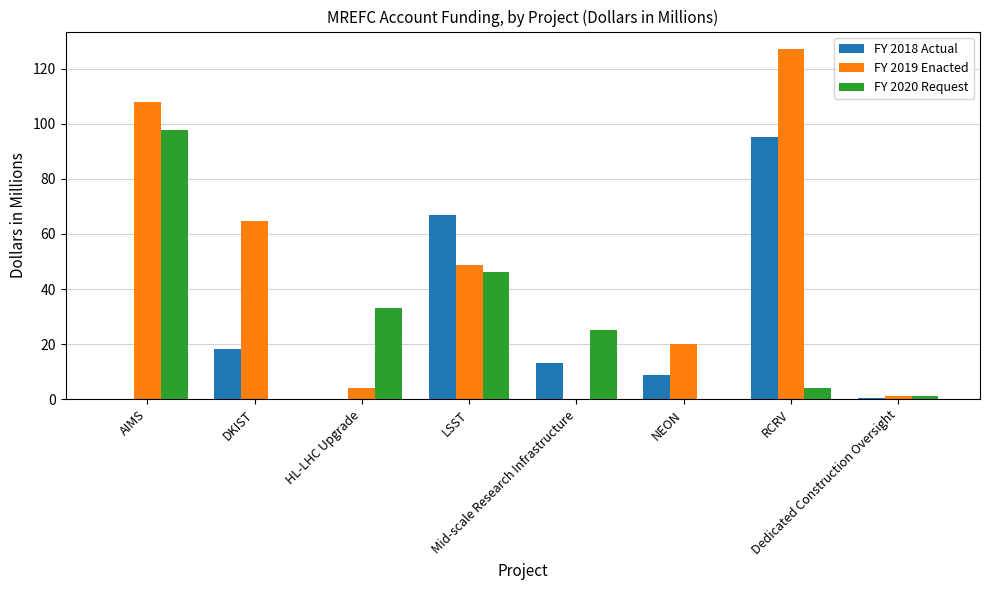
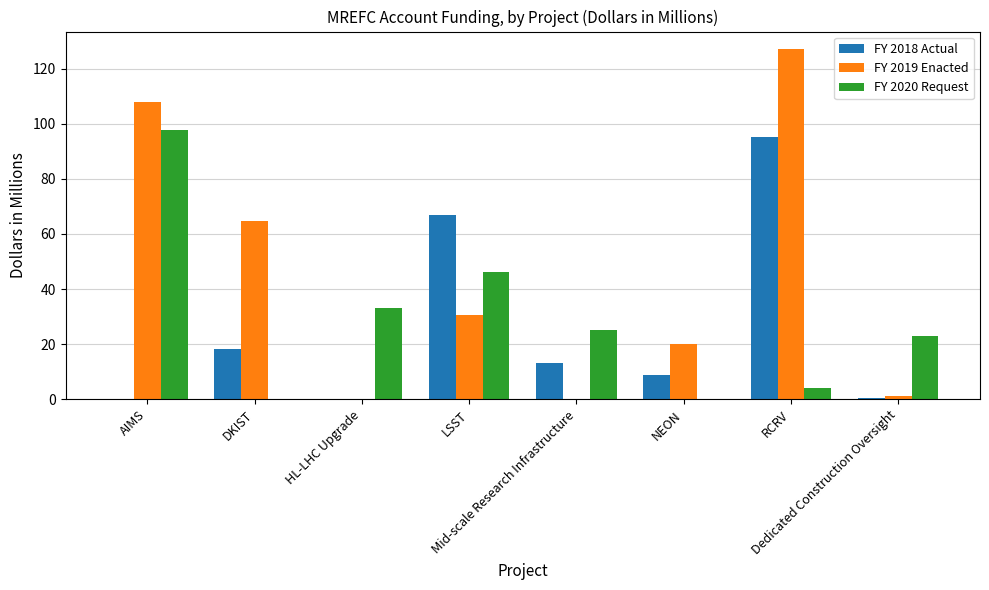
  {
    "FY 2018 Actual": {
      "AIMS": 0,
      "DKIST": 18,
      "HL-LHC Upgrade": 0,
      "LSST": 67,
      "Mid-scale Research Infrastructure": 13,
      "NEON": 9,
      "RCRV": 95
    },
    "FY 2019 Enacted": {
      "AIMS": 108,
      "DKIST": 65,
-     "HL-LHC Upgrade": 4,
-     "LSST": 49,
+     "HL-LHC Upgrade": 0,
+     "LSST": 30,
      "Mid-scale Research Infrastructure": 0,
      "NEON": 20,
      "RCRV": 127,
      "Dedicated Construction Oversight": 1
    },
    "FY 2020 Request": {
      "AIMS": 98,
      "DKIST": 0,
      "HL-LHC Upgrade": 33,
      "LSST": 46,
      "Mid-scale Research Infrastructure": 25,
      "NEON": 0,
      "RCRV": 4,
-     "Dedicated Construction Oversight": 1
+     "Dedicated Construction Oversight": 23
    }
  }
